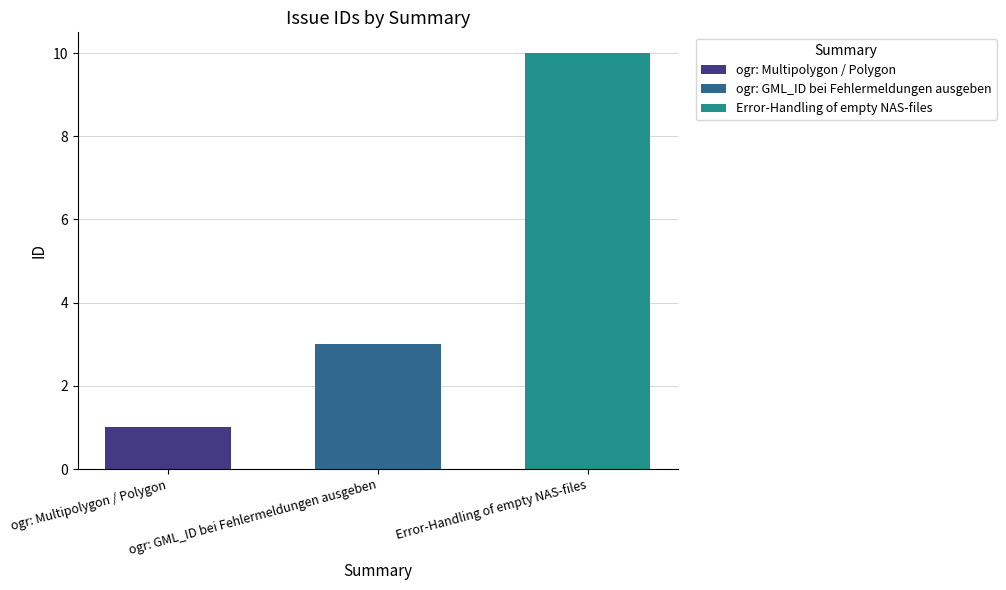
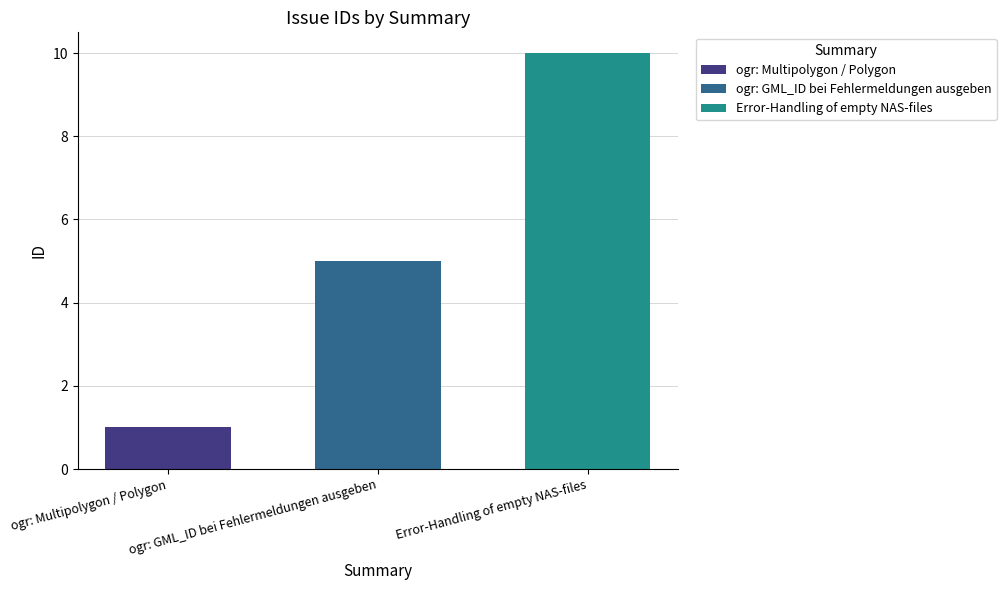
  {
    "ogr: Multipolygon / Polygon": 1,
-   "ogr: GML_ID bei Fehlermeldungen ausgeben": 3,
+   "ogr: GML_ID bei Fehlermeldungen ausgeben": 5,
    "Error-Handling of empty NAS-files": 10
  }
